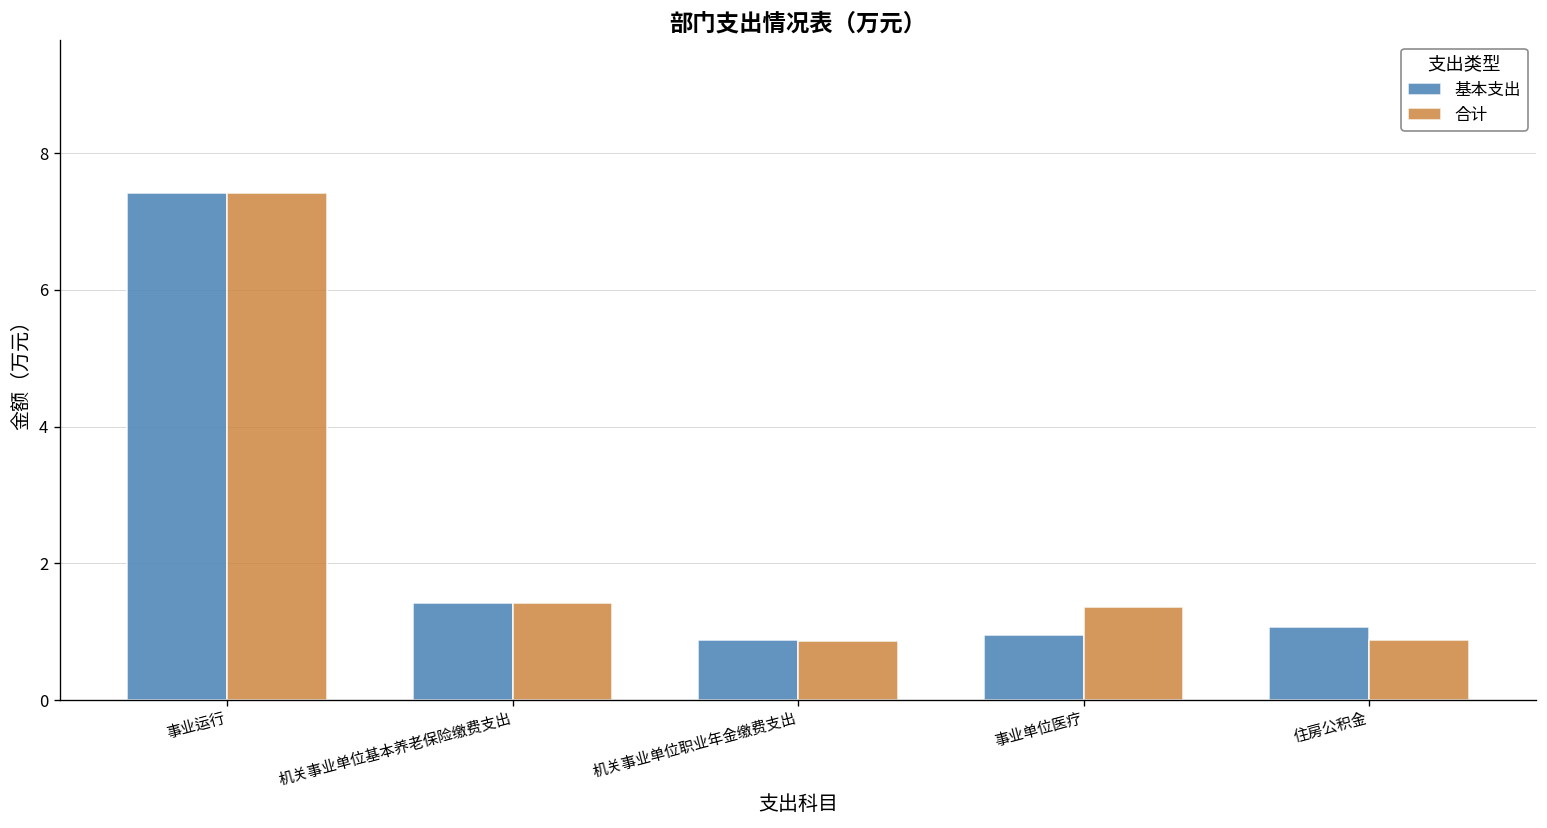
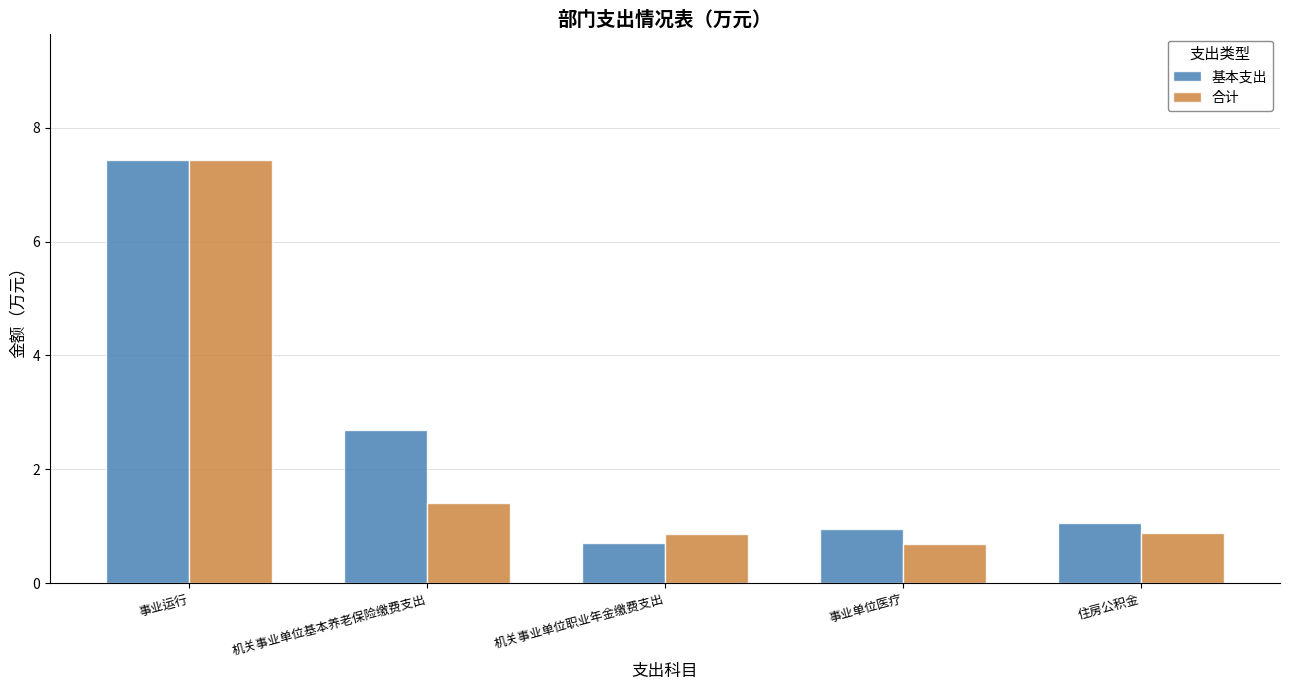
  {
    "基本支出": {
      "事业运行": 7.4,
-     "机关事业单位基本养老保险缴费支出": 1.4,
-     "机关事业单位职业年金缴费支出": 0.9,
+     "机关事业单位基本养老保险缴费支出": 2.7,
+     "机关事业单位职业年金缴费支出": 0.7,
      "事业单位医疗": 1.0,
      "住房公积金": 1.1
    },
    "合计": {
      "事业运行": 7.4,
      "机关事业单位基本养老保险缴费支出": 1.4,
      "机关事业单位职业年金缴费支出": 0.9,
-     "事业单位医疗": 1.4,
+     "事业单位医疗": 0.7,
      "住房公积金": 0.9
    }
  }
